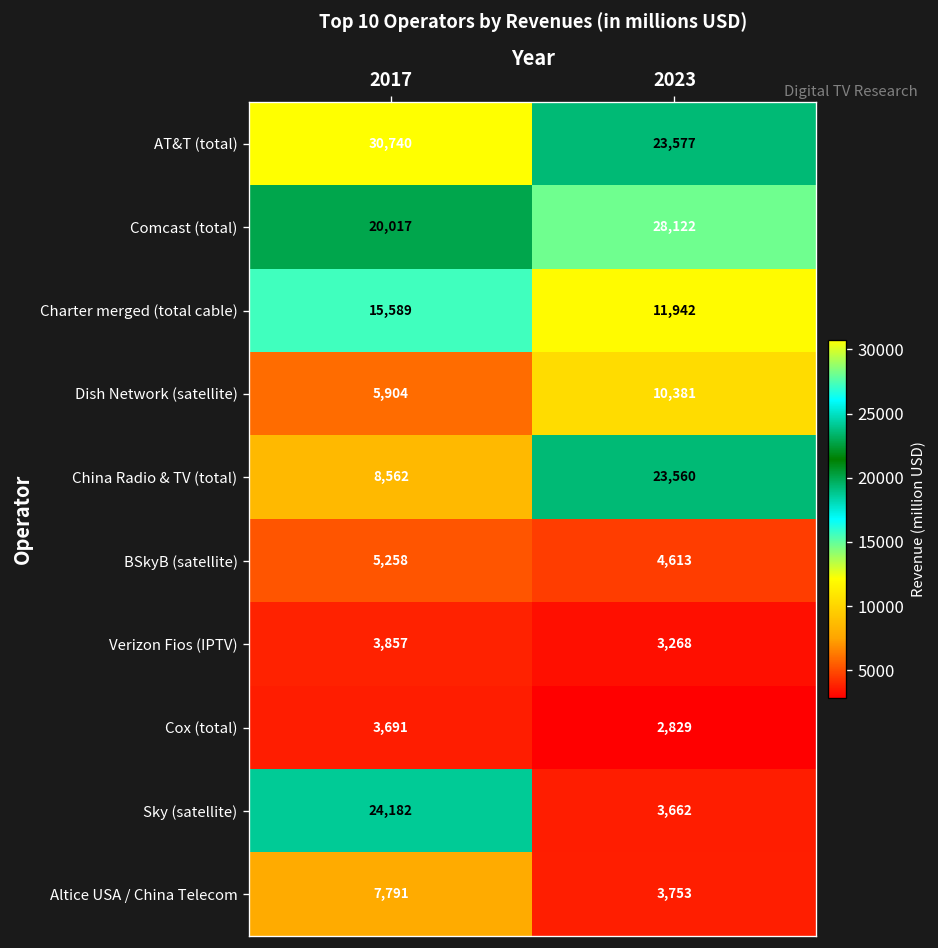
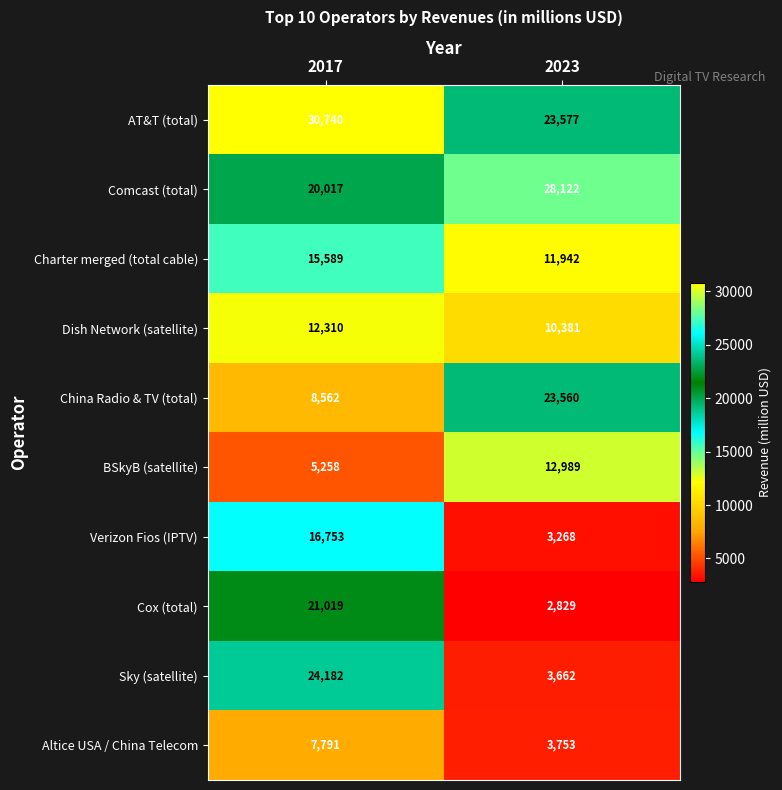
  {
    "AT&T (total)": {
      "2017": "30,740",
      "2023": "23,577"
    },
    "Comcast (total)": {
      "2017": "20,017",
      "2023": "28,122"
    },
    "Charter merged (total cable)": {
      "2017": "15,589",
      "2023": "11,942"
    },
    "Dish Network (satellite)": {
-     "2017": "5,904",
+     "2017": "12,310",
      "2023": "10,381"
    },
    "China Radio & TV (total)": {
      "2017": "8,562",
      "2023": "23,560"
    },
    "BSkyB (satellite)": {
      "2017": "5,258",
-     "2023": "4,613"
+     "2023": "12,989"
    },
    "Verizon Fios (IPTV)": {
-     "2017": "3,857",
+     "2017": "16,753",
      "2023": "3,268"
    },
    "Cox (total)": {
-     "2017": "3,691",
+     "2017": "21,019",
      "2023": "2,829"
    },
    "Sky (satellite)": {
      "2017": "24,182",
      "2023": "3,662"
    },
    "Altice USA / China Telecom": {
      "2017": "7,791",
      "2023": "3,753"
    }
  }
